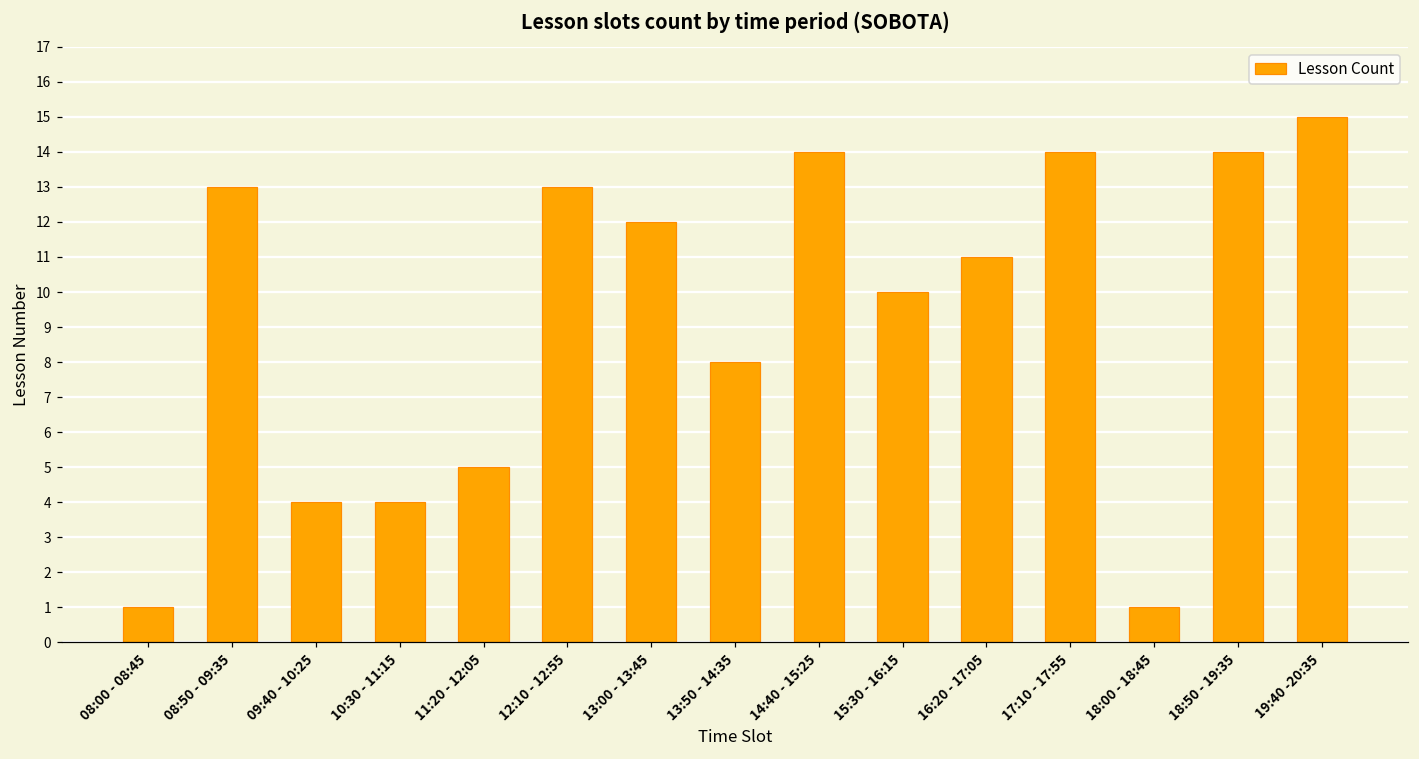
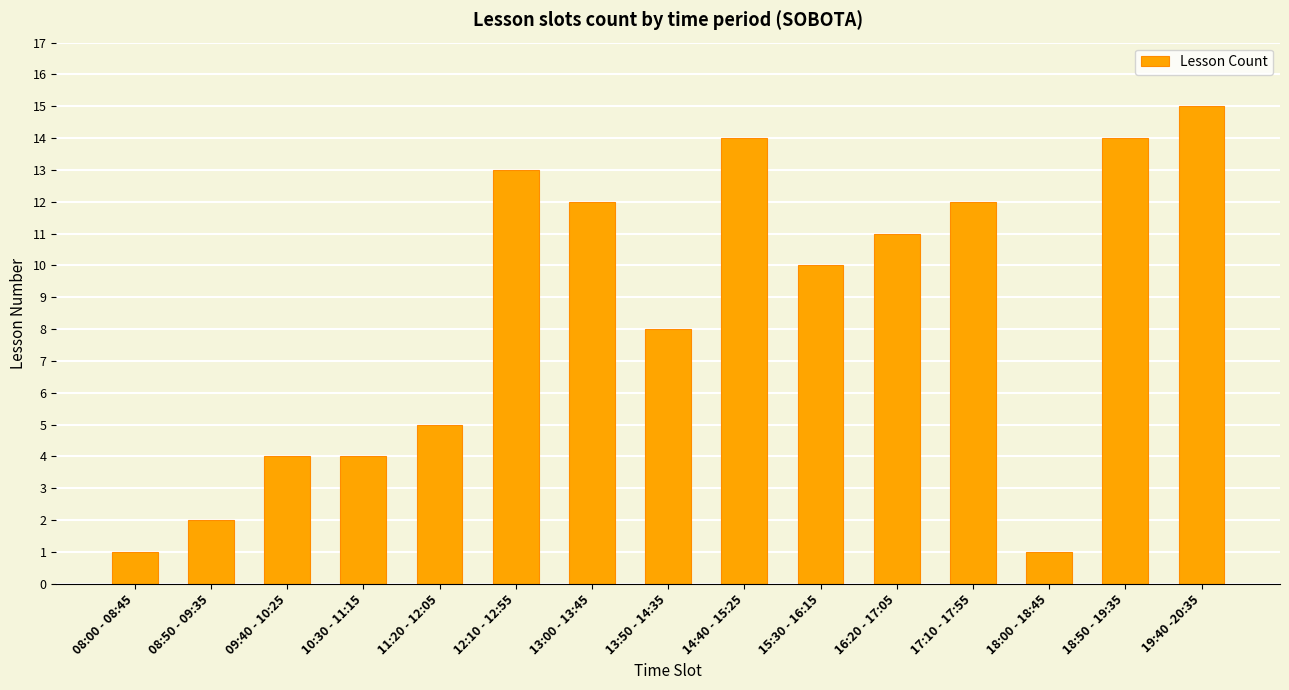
  {
    "08:00 - 08:45": 1,
-   "08:50 - 09:35": 13,
+   "08:50 - 09:35": 2,
    "09:40 - 10:25": 4,
    "10:30 - 11:15": 4,
    "11:20 - 12:05": 5,
    "12:10 - 12:55": 13,
    "13:00 - 13:45": 12,
    "13:50 - 14:35": 8,
    "14:40 - 15:25": 14,
    "15:30 - 16:15": 10,
    "16:20 - 17:05": 11,
-   "17:10 - 17:55": 14,
+   "17:10 - 17:55": 12,
    "18:00 - 18:45": 1,
    "18:50 - 19:35": 14,
    "19:40 -20:35": 15
  }
